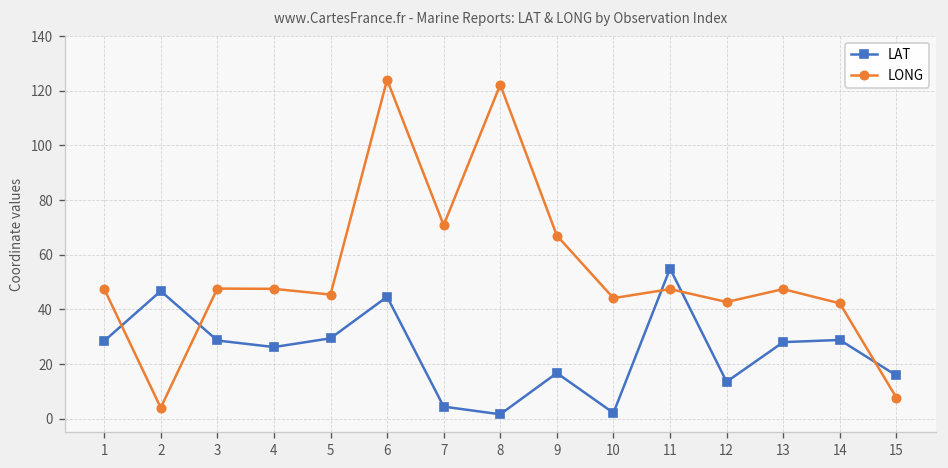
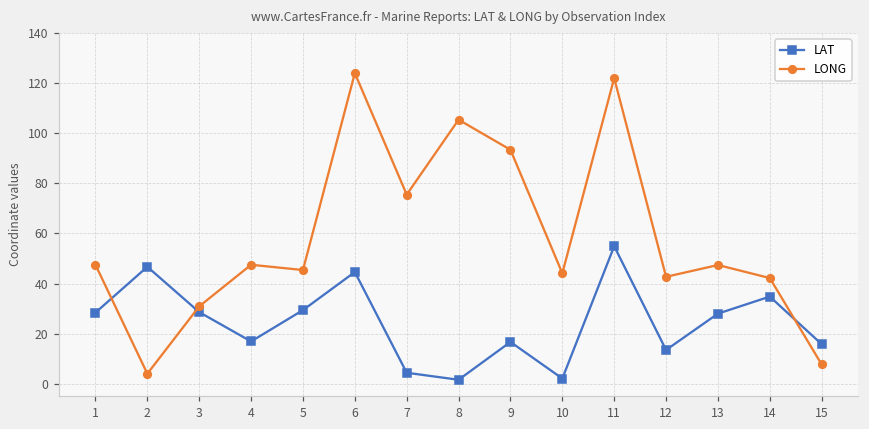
  {
    "LAT": {
      "1": 28,
      "2": 47,
      "3": 29,
-     "4": 26,
+     "4": 17,
      "5": 29,
      "6": 45,
      "7": 4,
      "8": 2,
      "9": 17,
      "10": 2,
      "11": 55,
      "12": 14,
      "13": 28,
-     "14": 29,
+     "14": 35,
      "15": 16
    },
    "LONG": {
      "1": 48,
      "2": 4,
-     "3": 48,
+     "3": 31,
      "4": 48,
      "5": 45,
      "6": 124,
-     "7": 71,
-     "8": 122,
-     "9": 67,
+     "7": 76,
+     "8": 105,
+     "9": 93,
      "10": 44,
-     "11": 47,
+     "11": 122,
      "12": 43,
      "13": 47,
      "14": 42,
      "15": 8
    }
  }
